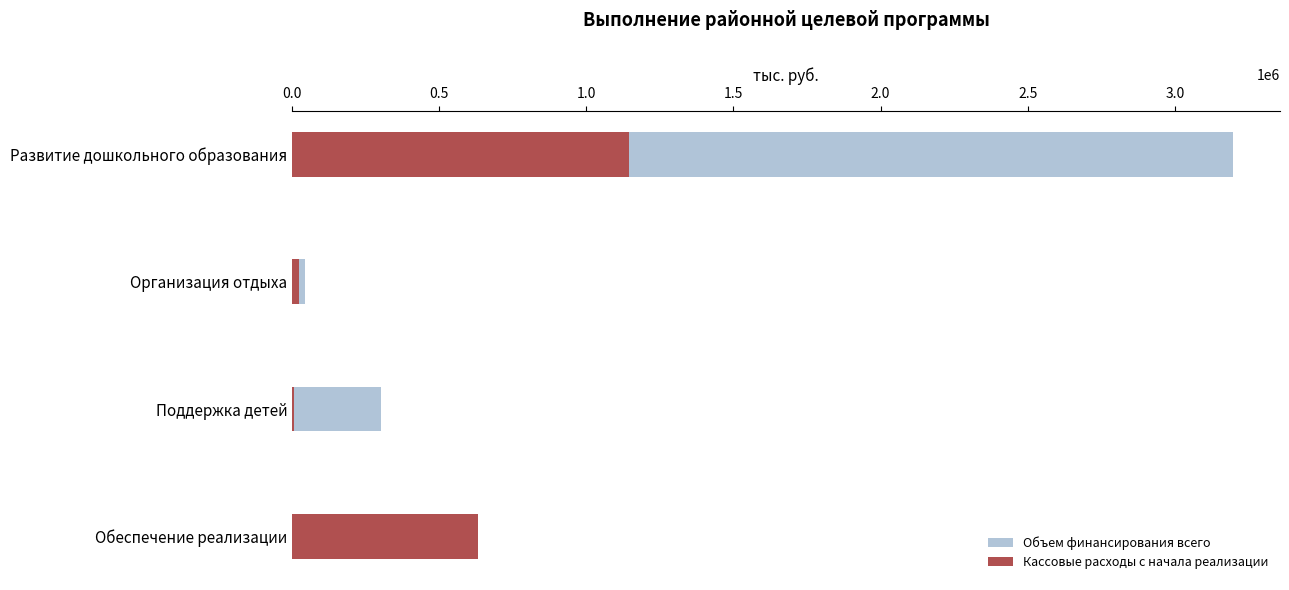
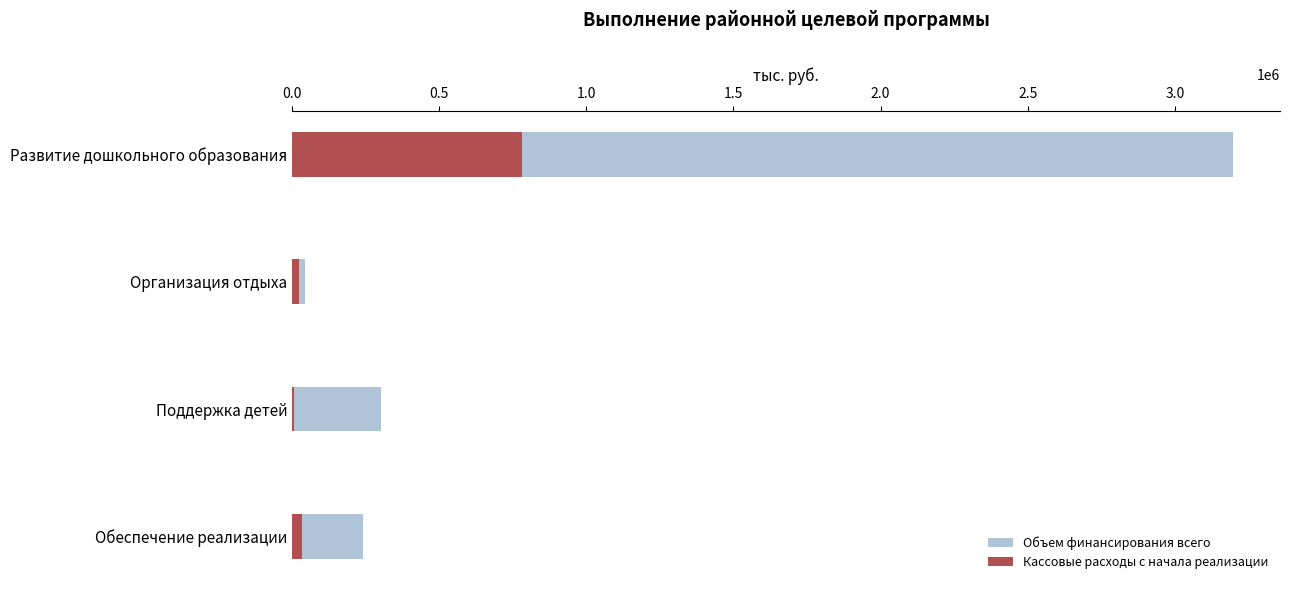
  {
    "Объем финансирования всего": {
      "Развитие дошкольного образования": 3200000,
      "Организация отдыха": 40000,
      "Поддержка детей": 300000
    },
    "Кассовые расходы с начала реализации": {
-     "Развитие дошкольного образования": 1140000,
-     "Обеспечение реализации": 630000
+     "Развитие дошкольного образования": 780000,
+     "Обеспечение реализации": 30000
    }
  }
